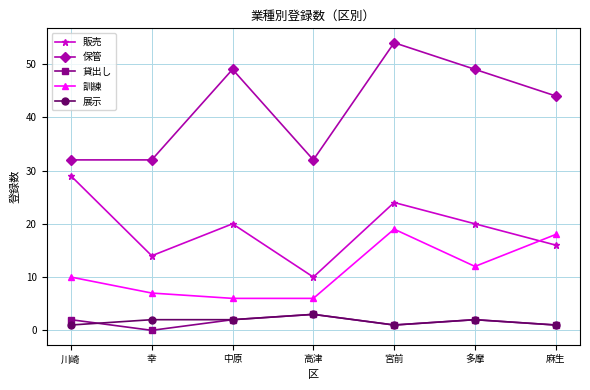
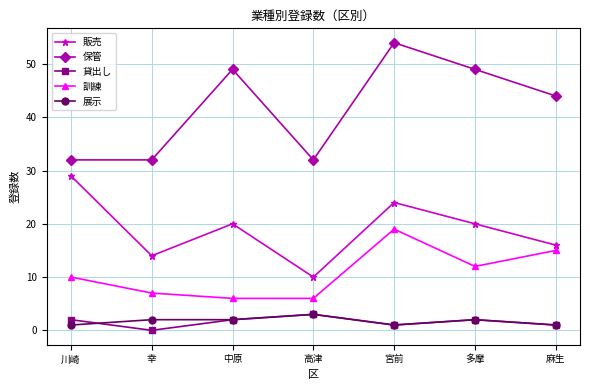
  {
    "訓練": {
      "川崎": 10,
      "幸": 7,
      "中原": 6,
      "高津": 6,
      "宮前": 19,
      "多摩": 12,
-     "麻生": 18
+     "麻生": 15
    }
  }
